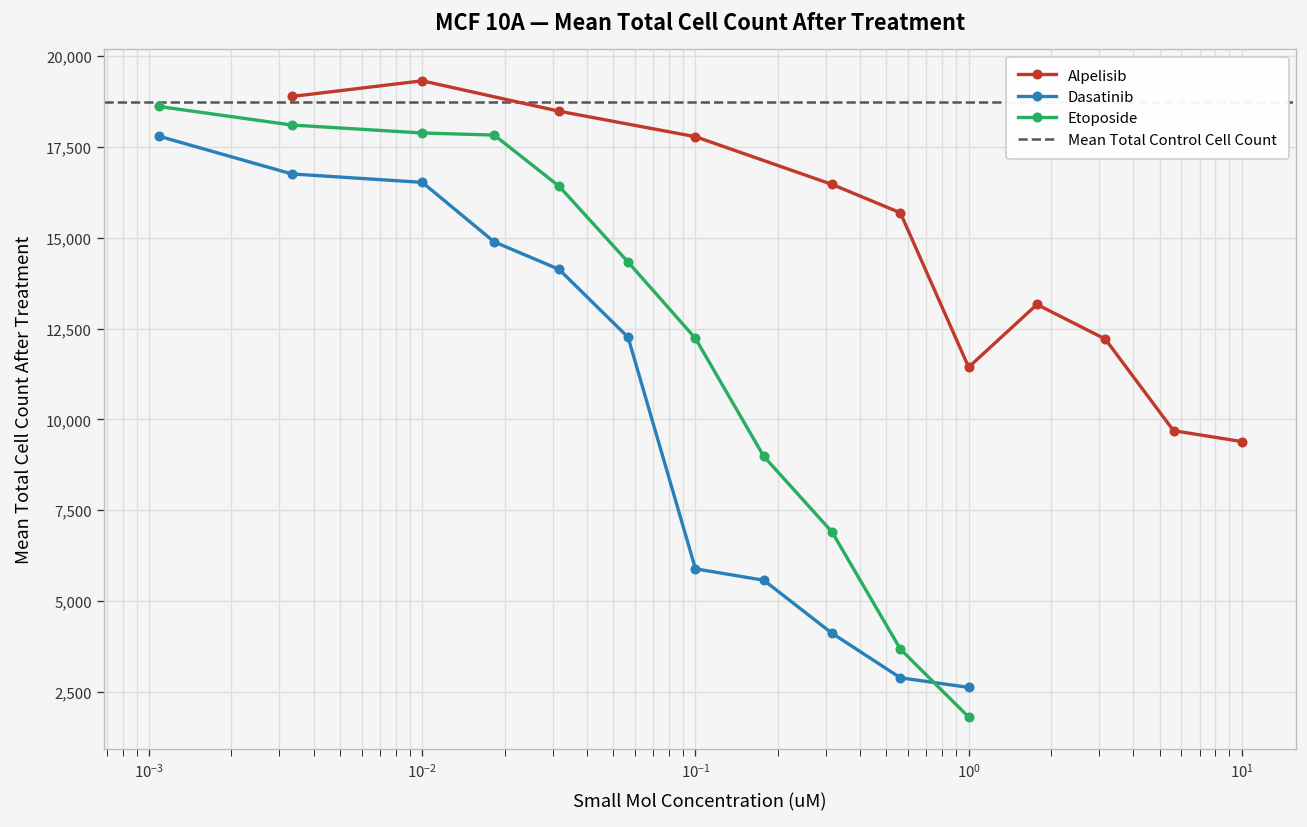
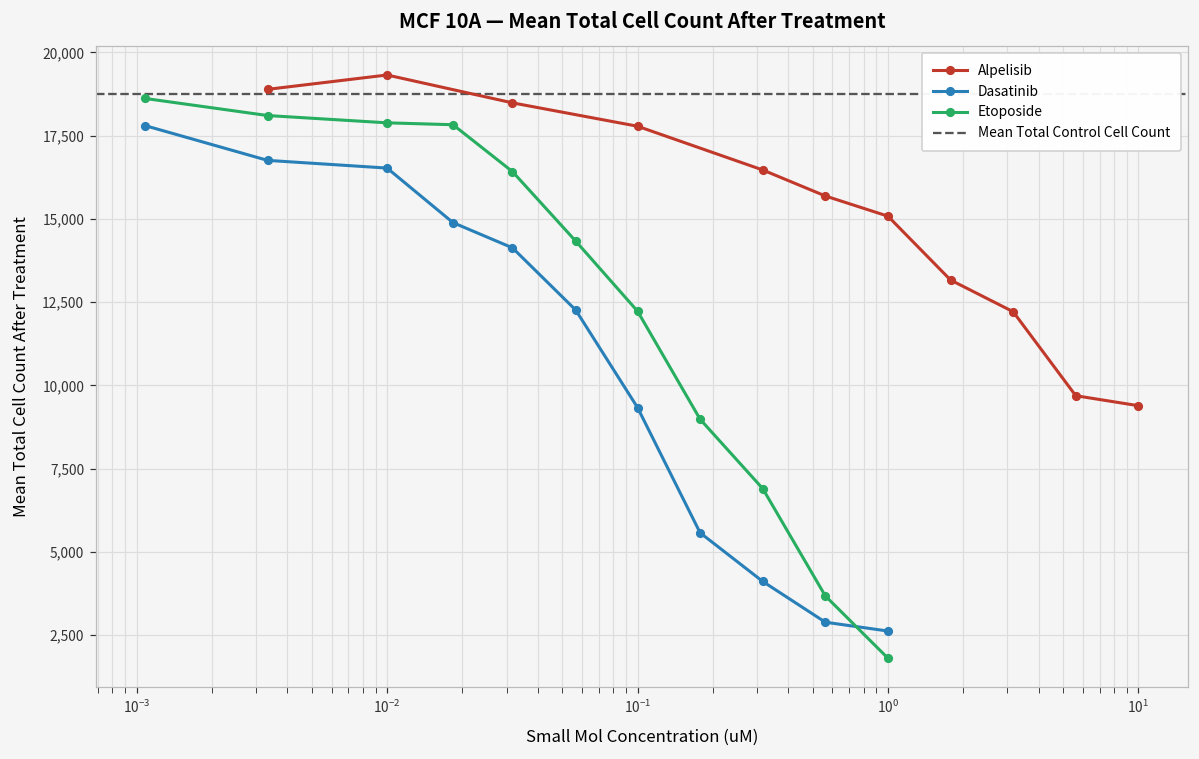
  {
    "Alpelisib": {
      "10^-2": "19,300",
      "10^-1": "17,800",
-     "10^0": "11,400",
+     "10^0": "15,100",
      "10^1": "9,400"
    },
    "Dasatinib": {
      "10^-2": "16,500",
-     "10^-1": "5,900",
+     "10^-1": "9,300",
      "10^0": "2,600"
    },
    "Etoposide": {
      "10^-2": "17,900",
      "10^-1": "12,200",
      "10^0": "1,800"
    }
  }
